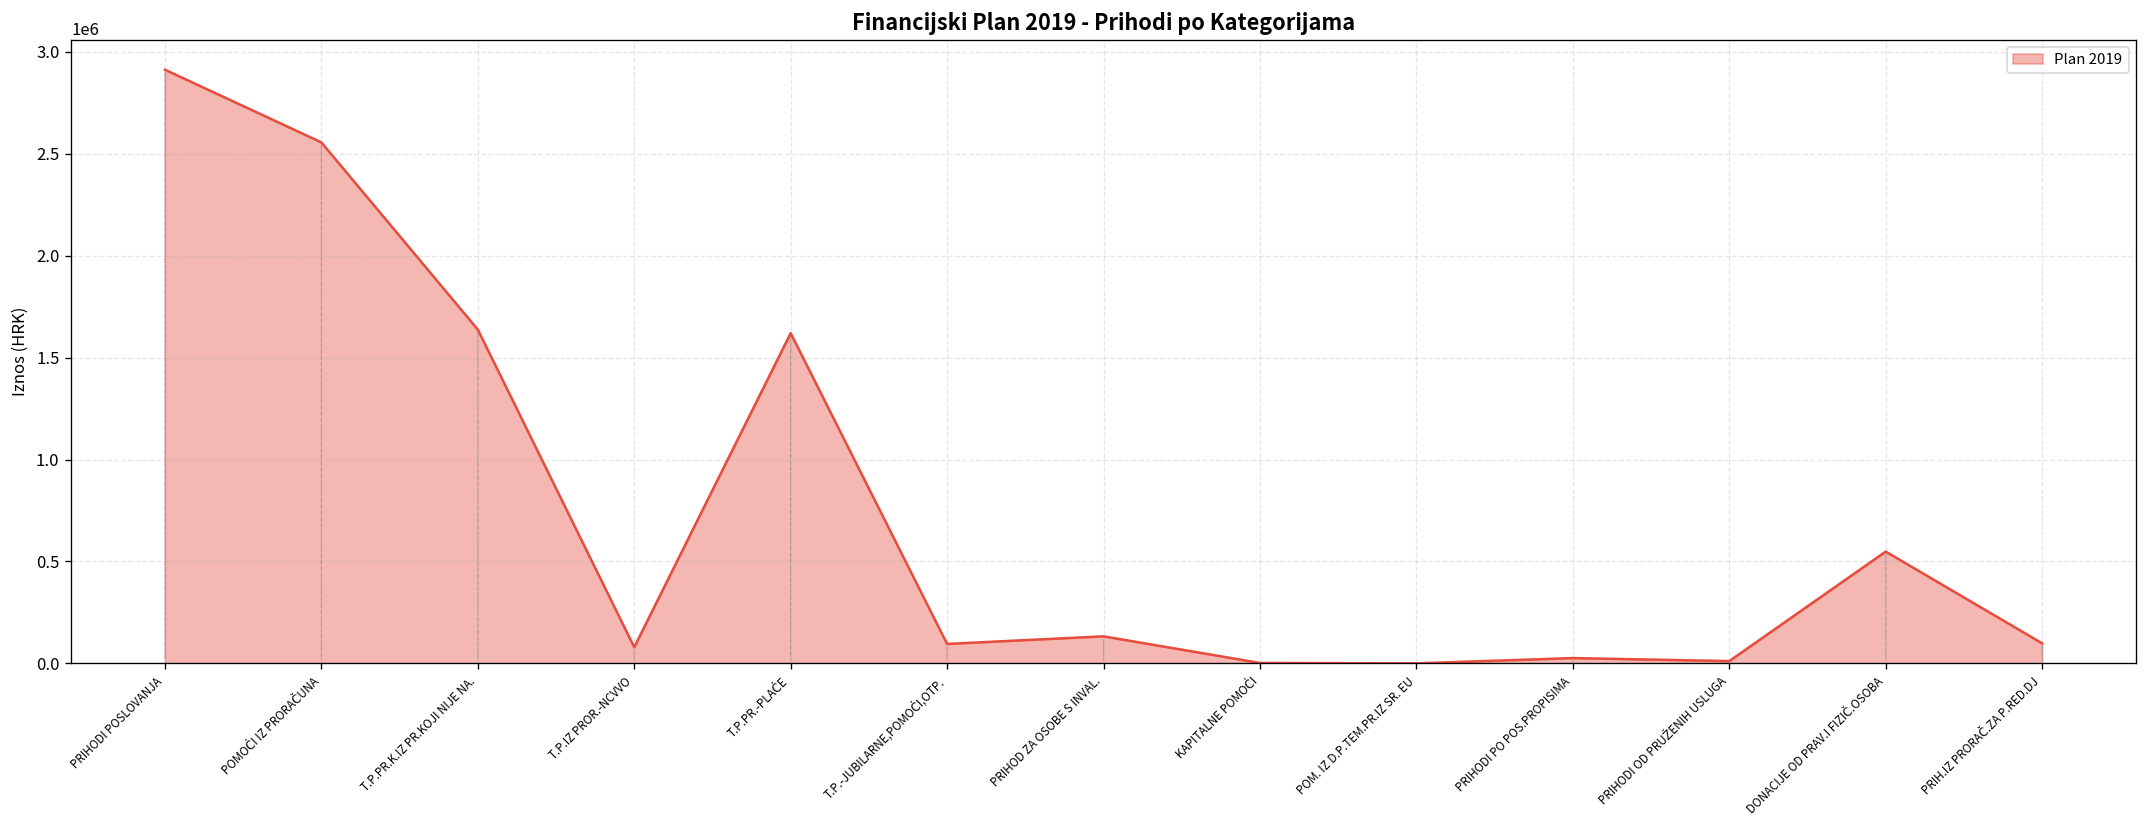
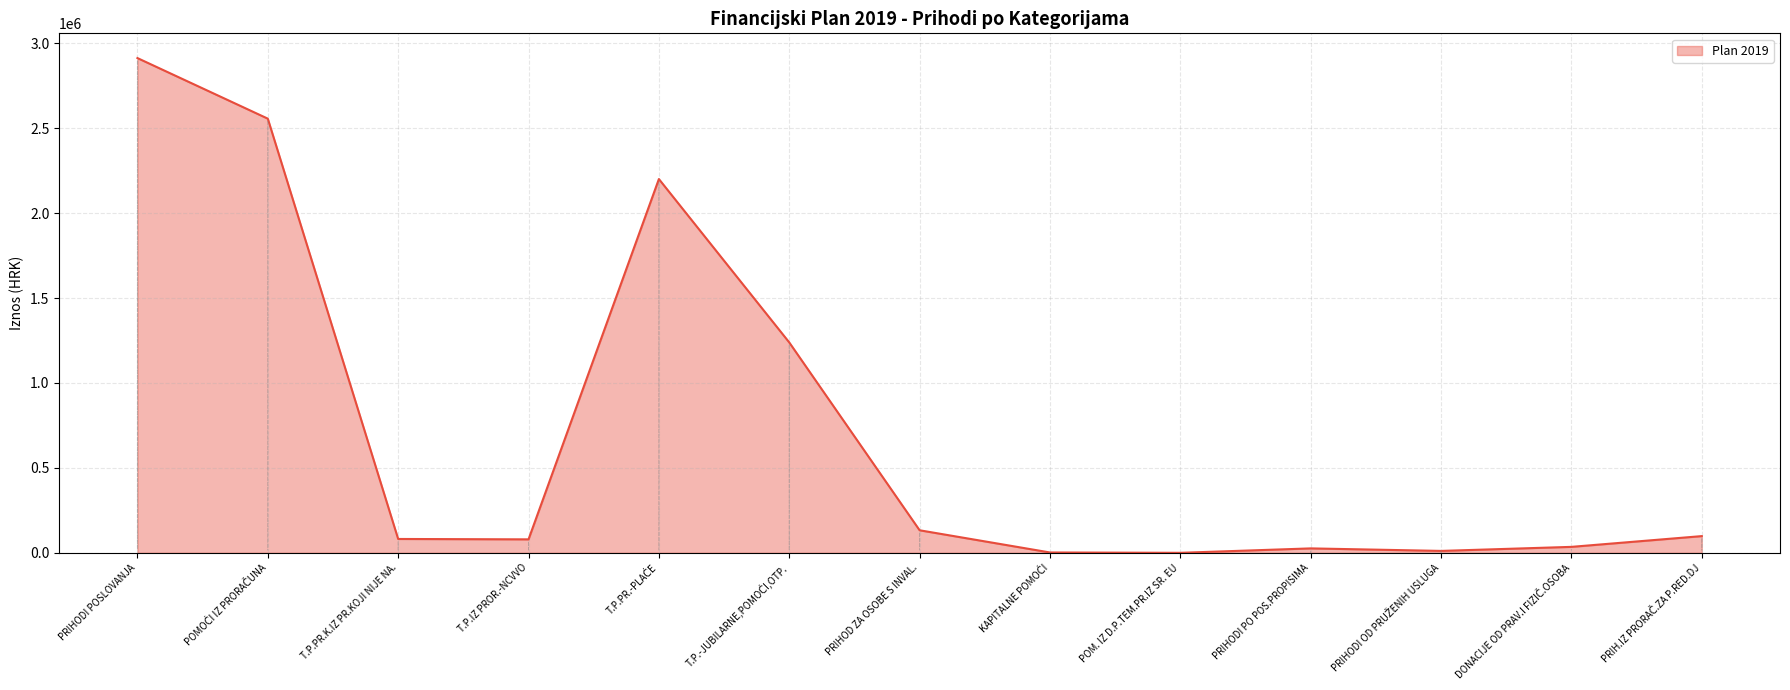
  {
    "PRIHODI POSLOVANJA": 2910000,
    "POMOĆI IZ PRORAČUNA": 2560000,
-   "T.P.PR.K.IZ PR.KOJI NIJE NA.": 1640000,
+   "T.P.PR.K.IZ PR.KOJI NIJE NA.": 80000,
    "T.P.IZ PROR.-NCVVO": 80000,
-   "T.P.PR.-PLAĆE": 1620000,
-   "T.P.-JUBILARNE,POMOĆI,OTP.": 100000,
+   "T.P.PR.-PLAĆE": 2200000,
+   "T.P.-JUBILARNE,POMOĆI,OTP.": 1240000,
    "PRIHOD ZA OSOBE S INVAL.": 130000,
    "KAPITALNE POMOĆI": 0,
    "POM. IZ D.P.TEM.PR.IZ SR. EU": 0,
    "PRIHODI PO POS.PROPISIMA": 30000,
    "PRIHODI OD PRUŽENIH USLUGA": 10000,
-   "DONACIJE OD PRAV.I FIZIČ.OSOBA": 550000,
+   "DONACIJE OD PRAV.I FIZIČ.OSOBA": 40000,
    "PRIH.IZ PRORAČ.ZA P.RED.DJ": 100000
  }
